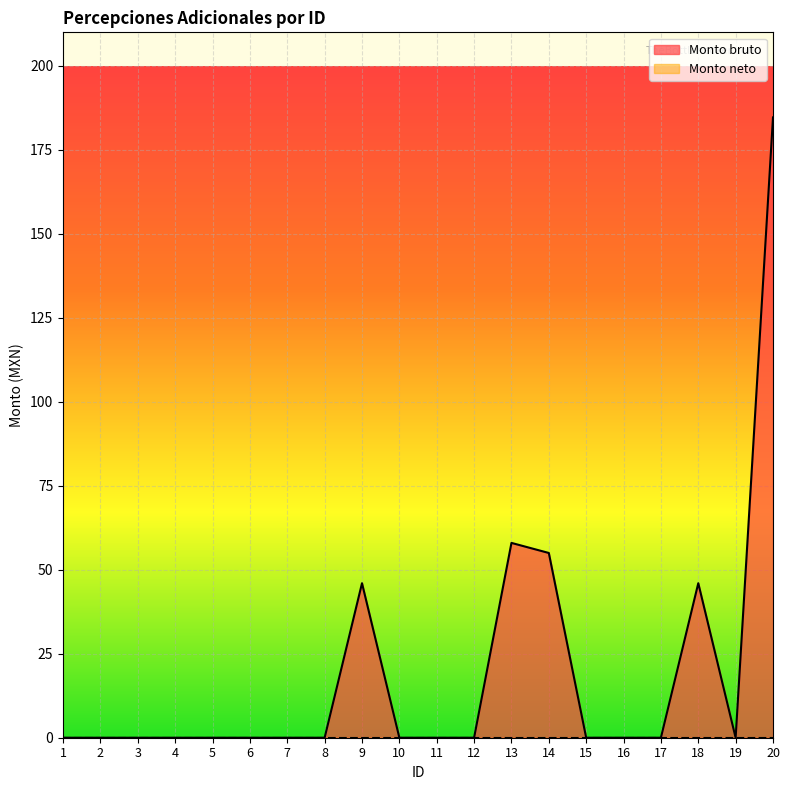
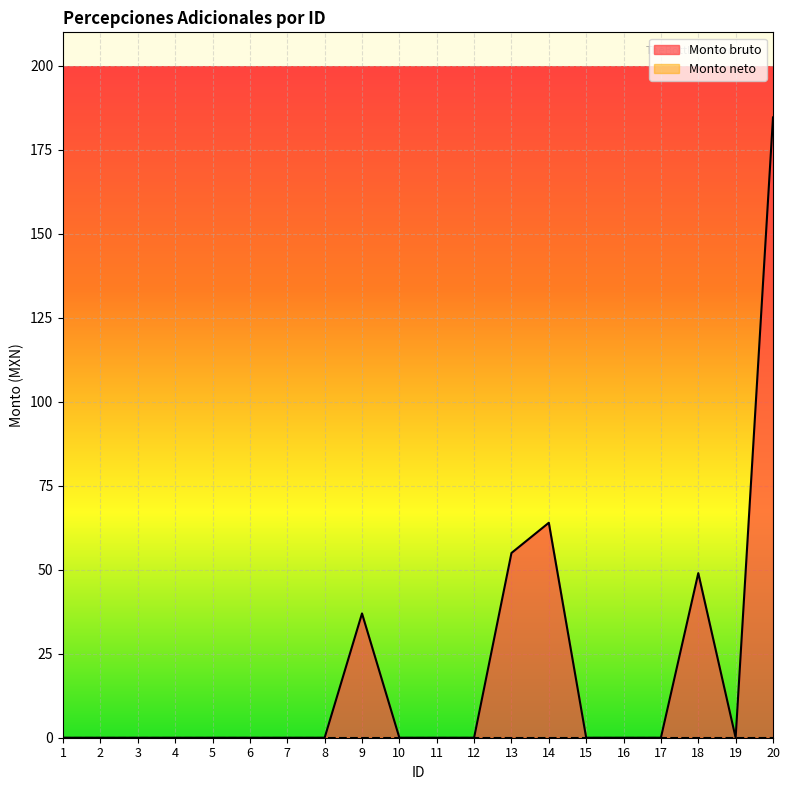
  {
    "Monto bruto": {
-     "9": 46,
-     "13": 58,
-     "14": 55,
-     "18": 46,
+     "9": 37,
+     "13": 55,
+     "14": 64,
+     "18": 49,
      "20": 185
    },
    "Monto neto": {
      "9": 0,
      "13": 0,
      "14": 0,
      "18": 0,
      "20": 0
    }
  }
